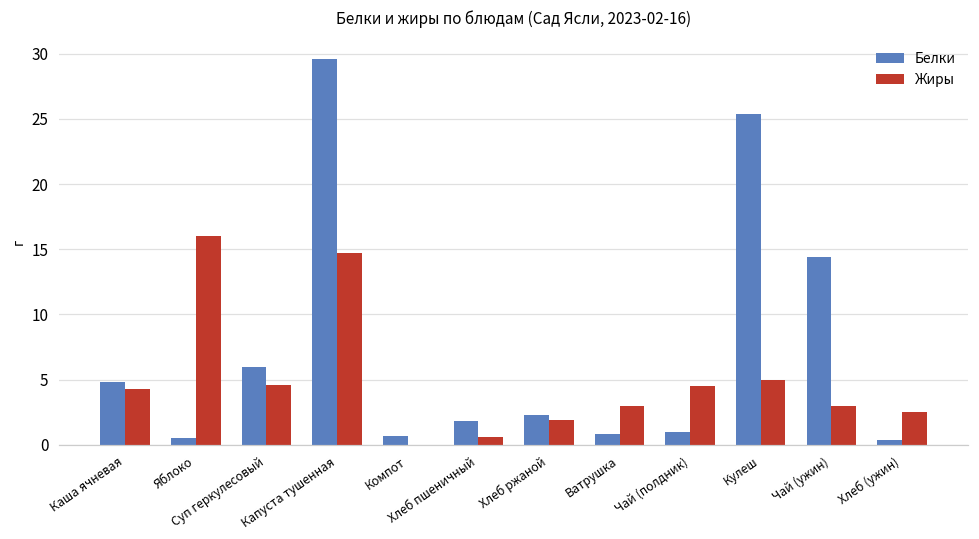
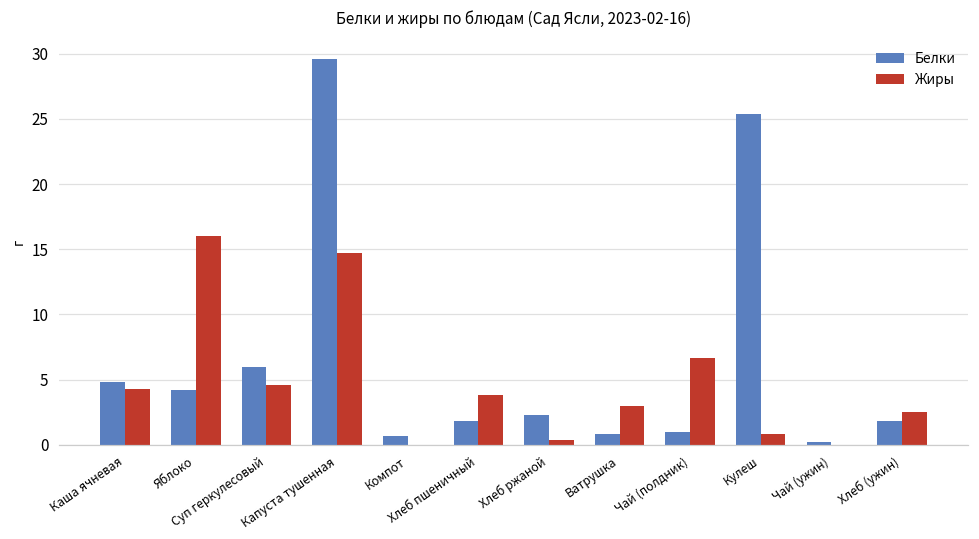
  {
    "Белки": {
      "Каша ячневая": 4.8,
-     "Яблоко": 0.5,
+     "Яблоко": 4.2,
      "Суп геркулесовый": 6.0,
      "Капуста тушенная": 29.6,
      "Компот": 0.7,
      "Хлеб пшеничный": 1.8,
      "Хлеб ржаной": 2.3,
      "Ватрушка": 0.8,
      "Чай (полдник)": 1.0,
      "Кулеш": 25.4,
-     "Чай (ужин)": 14.4,
-     "Хлеб (ужин)": 0.4
+     "Чай (ужин)": 0.2,
+     "Хлеб (ужин)": 1.8
    },
    "Жиры": {
      "Каша ячневая": 4.3,
      "Яблоко": 16.0,
      "Суп геркулесовый": 4.6,
      "Капуста тушенная": 14.7,
      "Компот": 0.0,
-     "Хлеб пшеничный": 0.6,
-     "Хлеб ржаной": 1.9,
+     "Хлеб пшеничный": 3.8,
+     "Хлеб ржаной": 0.4,
      "Ватрушка": 3.0,
-     "Чай (полдник)": 4.5,
-     "Кулеш": 5.0,
-     "Чай (ужин)": 3,
+     "Чай (полдник)": 6.7,
+     "Кулеш": 0.8,
+     "Чай (ужин)": 0,
      "Хлеб (ужин)": 2.5
    }
  }
